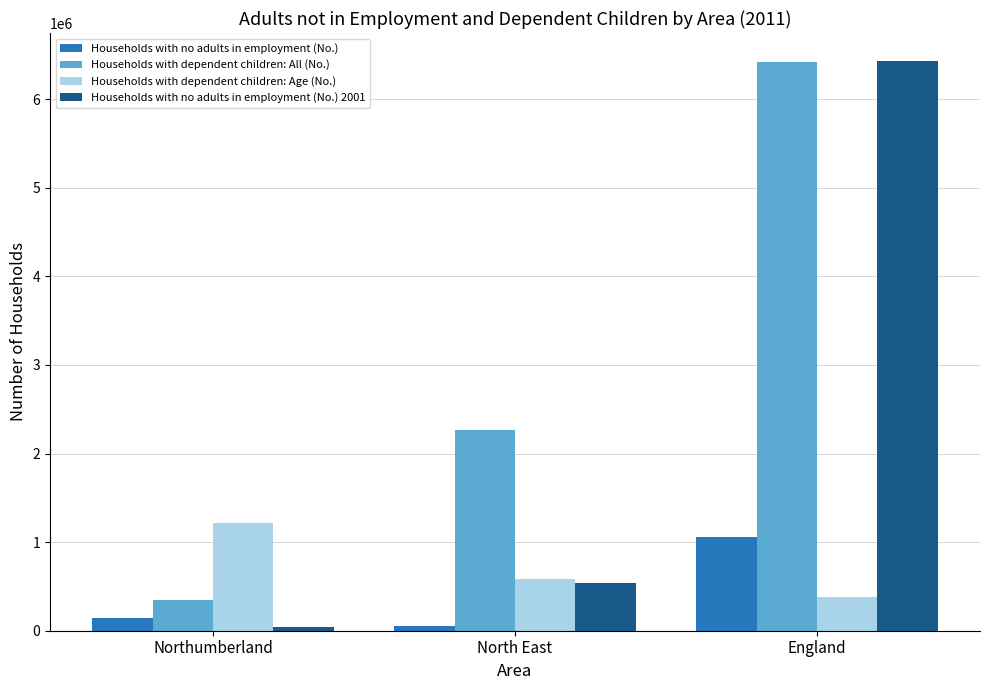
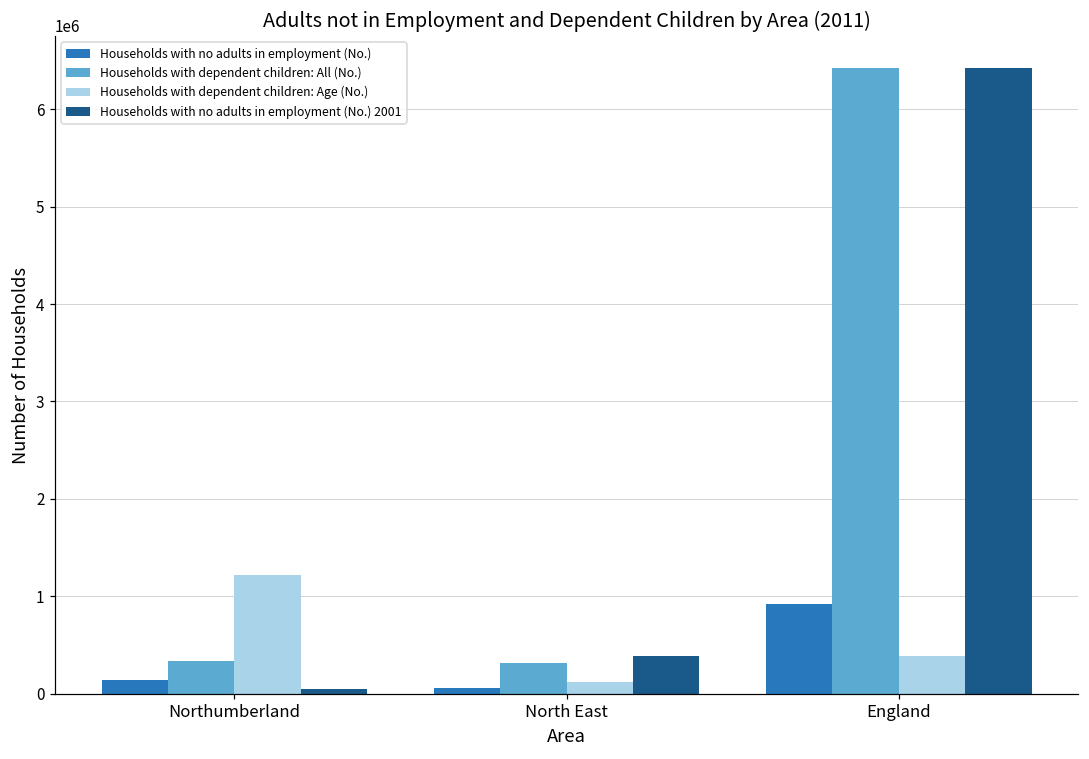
  {
    "Households with no adults in employment (No.)": {
      "Northumberland": 100000,
      "North East": 100000,
-     "England": 1100000
+     "England": 900000
    },
    "Households with dependent children: All (No.)": {
      "Northumberland": 300000,
-     "North East": 2300000,
+     "North East": 300000,
      "England": 6400000
    },
    "Households with dependent children: Age (No.)": {
      "Northumberland": 1200000,
-     "North East": 600000,
+     "North East": 100000,
      "England": 400000
    },
    "Households with no adults in employment (No.) 2001": {
      "Northumberland": 0,
-     "North East": 500000,
+     "North East": 400000,
      "England": 6400000
    }
  }
